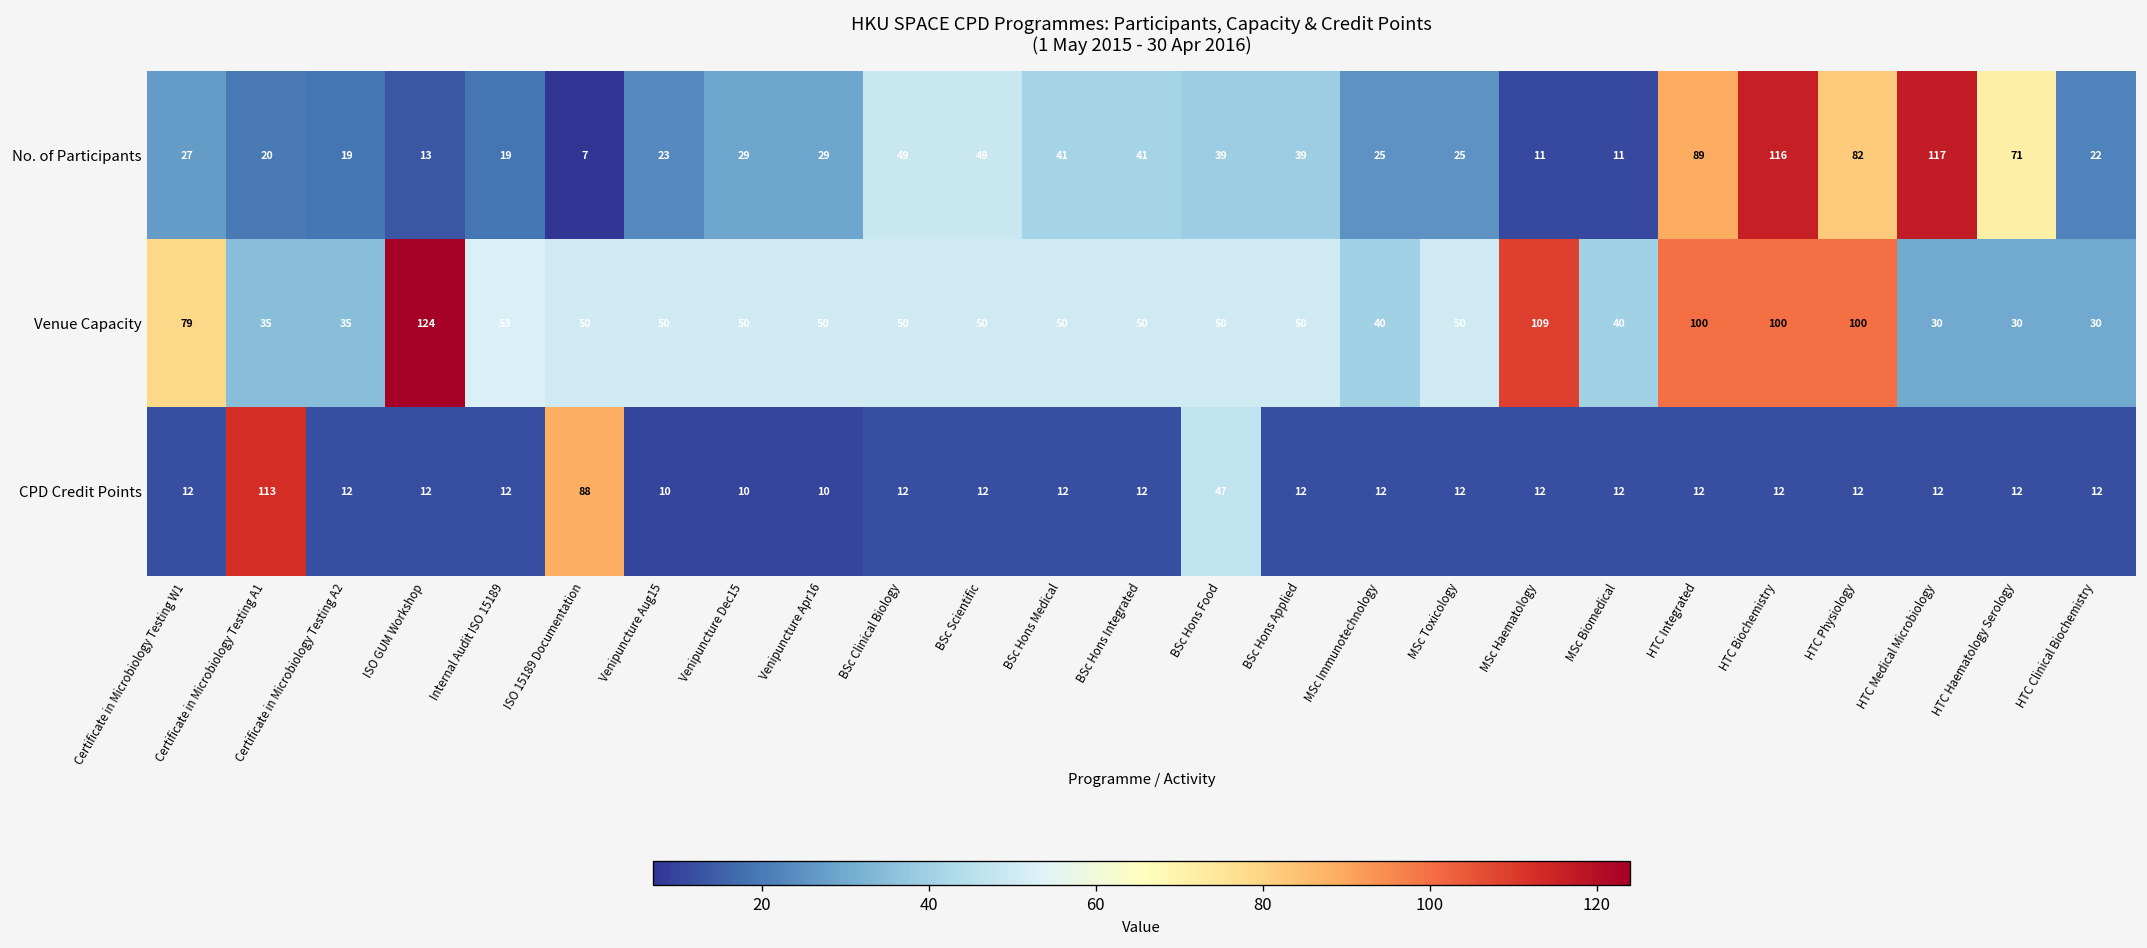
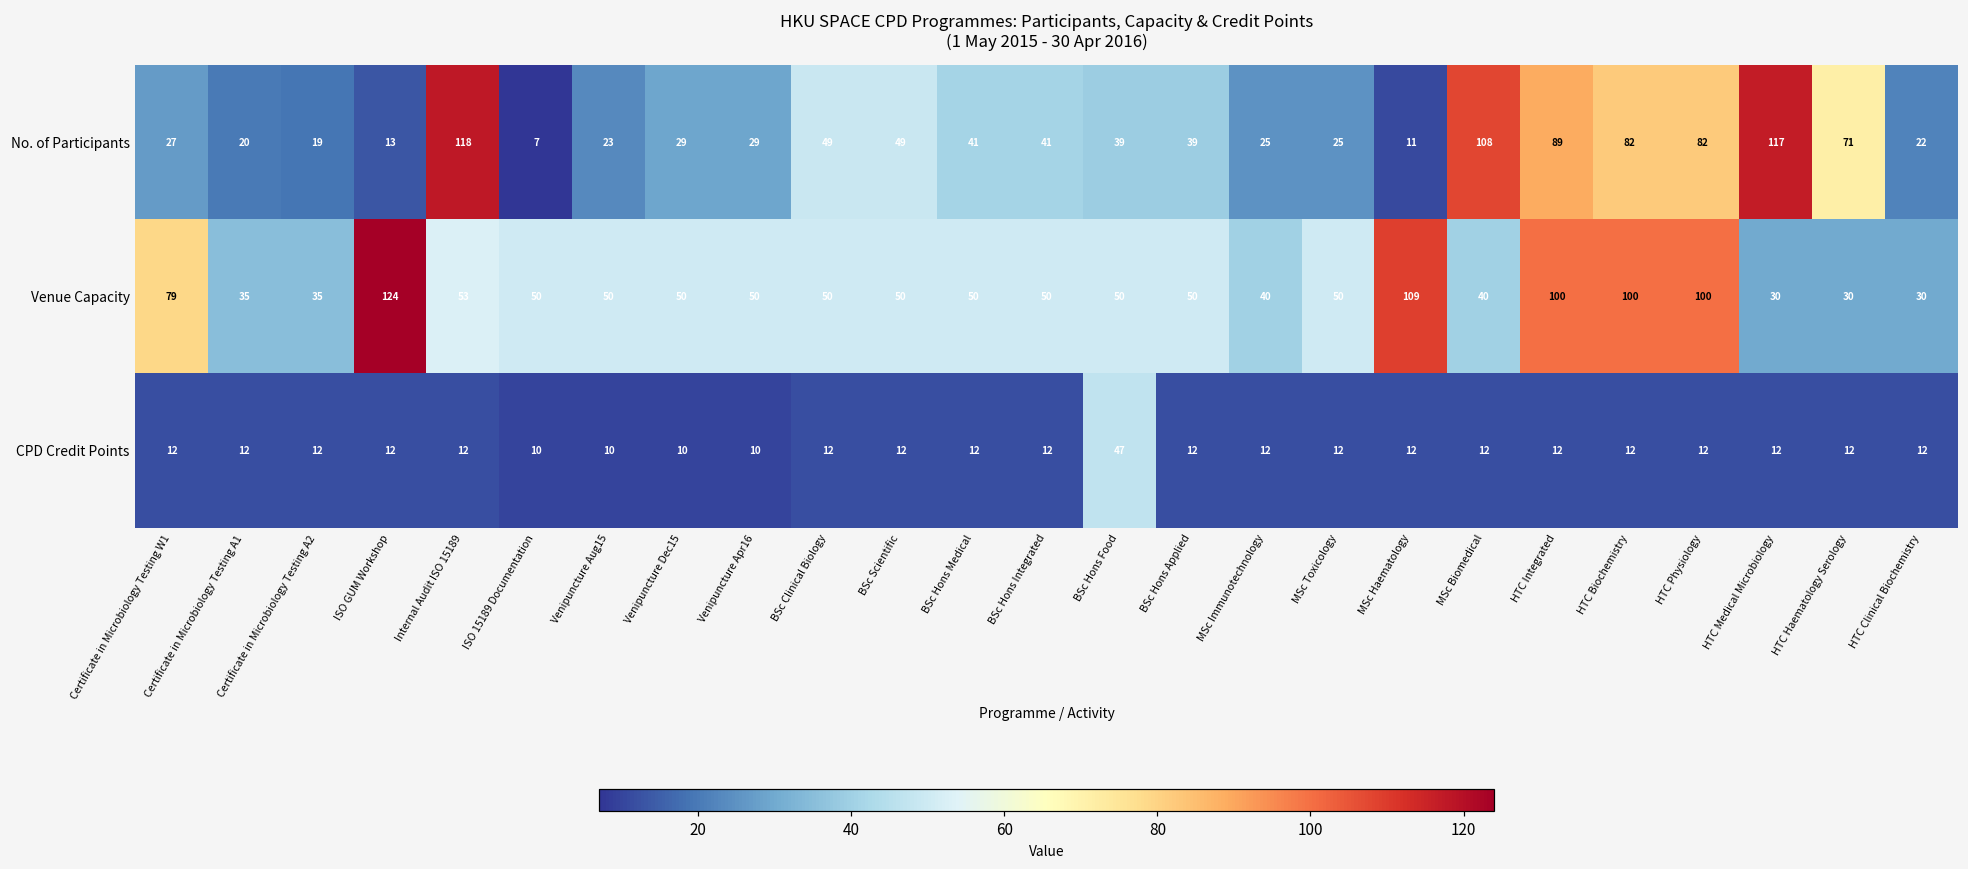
  {
    "No. of Participants": {
      "Certificate in Microbiology Testing W1": 27,
      "Certificate in Microbiology Testing A1": 20,
      "Certificate in Microbiology Testing A2": 19,
      "ISO GUM Workshop": 13,
-     "Internal Audit ISO 15189": 19,
+     "Internal Audit ISO 15189": 118,
      "ISO 15189 Documentation": 7,
      "Venipuncture Aug15": 23,
      "Venipuncture Dec15": 29,
      "Venipuncture Apr16": 29,
      "BSc Clinical Biology": 49,
      "BSc Scientific": 49,
      "BSc Hons Medical": 41,
      "BSc Hons Integrated": 41,
      "BSc Hons Food": 39,
      "BSc Hons Applied": 39,
      "MSc Immunotechnology": 25,
      "MSc Toxicology": 25,
      "MSc Haematology": 11,
-     "MSc Biomedical": 11,
+     "MSc Biomedical": 108,
      "HTC Integrated": 89,
-     "HTC Biochemistry": 116,
+     "HTC Biochemistry": 82,
      "HTC Physiology": 82,
      "HTC Medical Microbiology": 117,
      "HTC Haematology Serology": 71,
      "HTC Clinical Biochemistry": 22
    },
    "Venue Capacity": {
      "Certificate in Microbiology Testing W1": 79,
      "Certificate in Microbiology Testing A1": 35,
      "Certificate in Microbiology Testing A2": 35,
      "ISO GUM Workshop": 124,
      "ISO 15189 Documentation": 50,
      "Venipuncture Aug15": 50,
      "Venipuncture Dec15": 50,
      "Venipuncture Apr16": 50,
      "BSc Clinical Biology": 50,
      "BSc Scientific": 50,
      "BSc Hons Medical": 50,
      "BSc Hons Integrated": 50,
      "BSc Hons Food": 50,
      "BSc Hons Applied": 50,
      "MSc Immunotechnology": 40,
      "MSc Toxicology": 50,
      "MSc Haematology": 109,
      "MSc Biomedical": 40,
      "HTC Integrated": 100,
      "HTC Biochemistry": 100,
      "HTC Physiology": 100,
      "HTC Medical Microbiology": 30,
      "HTC Haematology Serology": 30,
      "HTC Clinical Biochemistry": 30
    },
    "CPD Credit Points": {
      "Certificate in Microbiology Testing W1": 12,
-     "Certificate in Microbiology Testing A1": 113,
+     "Certificate in Microbiology Testing A1": 12,
      "Certificate in Microbiology Testing A2": 12,
      "ISO GUM Workshop": 12,
      "Internal Audit ISO 15189": 12,
-     "ISO 15189 Documentation": 88,
+     "ISO 15189 Documentation": 10,
      "Venipuncture Aug15": 10,
      "Venipuncture Dec15": 10,
      "Venipuncture Apr16": 10,
      "BSc Clinical Biology": 12,
      "BSc Scientific": 12,
      "BSc Hons Medical": 12,
      "BSc Hons Integrated": 12,
      "BSc Hons Food": 47,
      "BSc Hons Applied": 12,
      "MSc Immunotechnology": 12,
      "MSc Toxicology": 12,
      "MSc Haematology": 12,
      "MSc Biomedical": 12,
      "HTC Integrated": 12,
      "HTC Biochemistry": 12,
      "HTC Physiology": 12,
      "HTC Medical Microbiology": 12,
      "HTC Haematology Serology": 12,
      "HTC Clinical Biochemistry": 12
    }
  }
